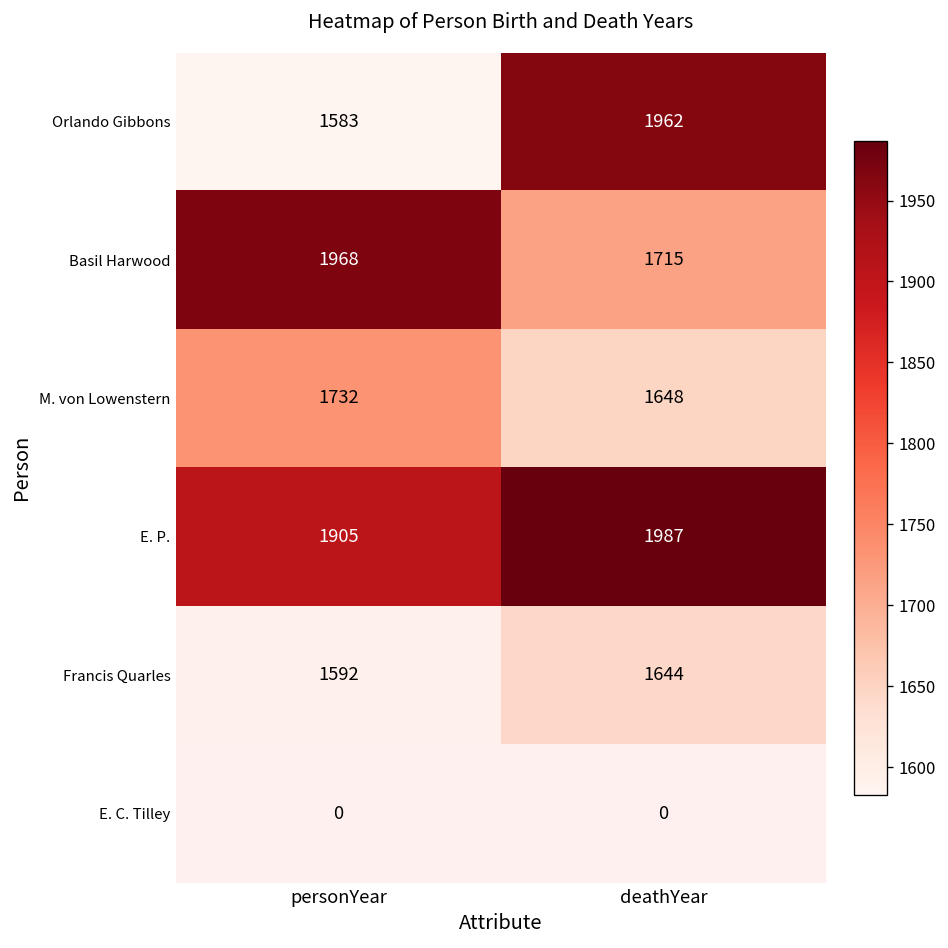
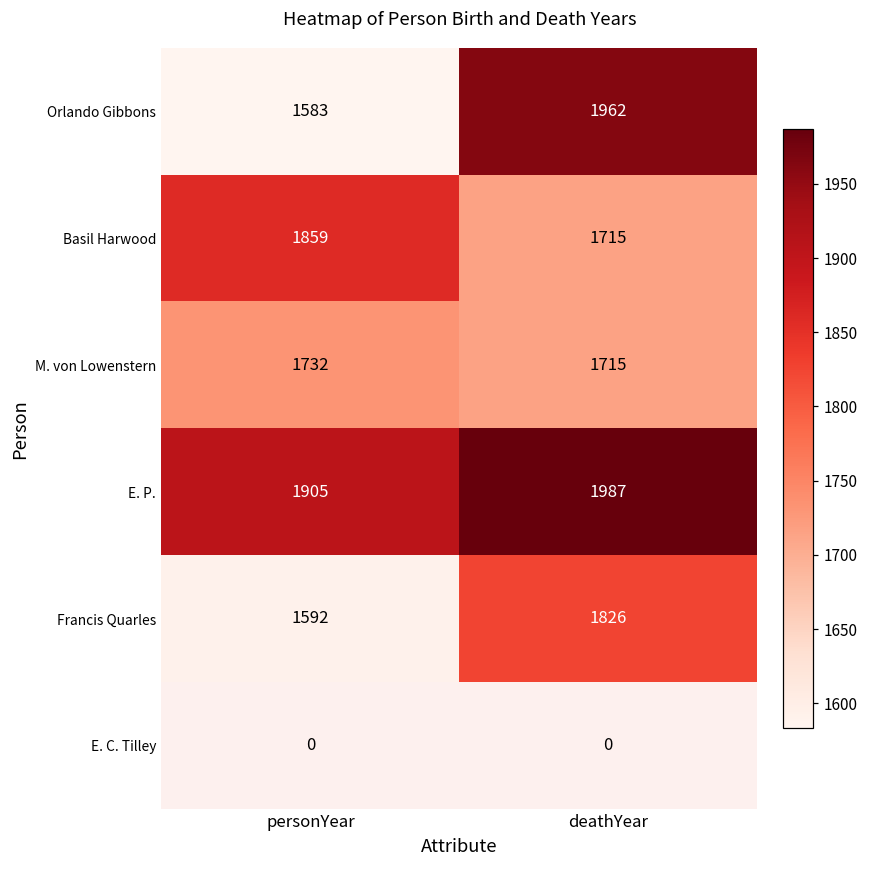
  {
    "Orlando Gibbons": {
      "personYear": 1583,
      "deathYear": 1962
    },
    "Basil Harwood": {
-     "personYear": 1968,
+     "personYear": 1859,
      "deathYear": 1715
    },
    "M. von Lowenstern": {
      "personYear": 1732,
-     "deathYear": 1648
+     "deathYear": 1715
    },
    "E. P.": {
      "personYear": 1905,
      "deathYear": 1987
    },
    "Francis Quarles": {
      "personYear": 1592,
-     "deathYear": 1644
+     "deathYear": 1826
    }
  }
